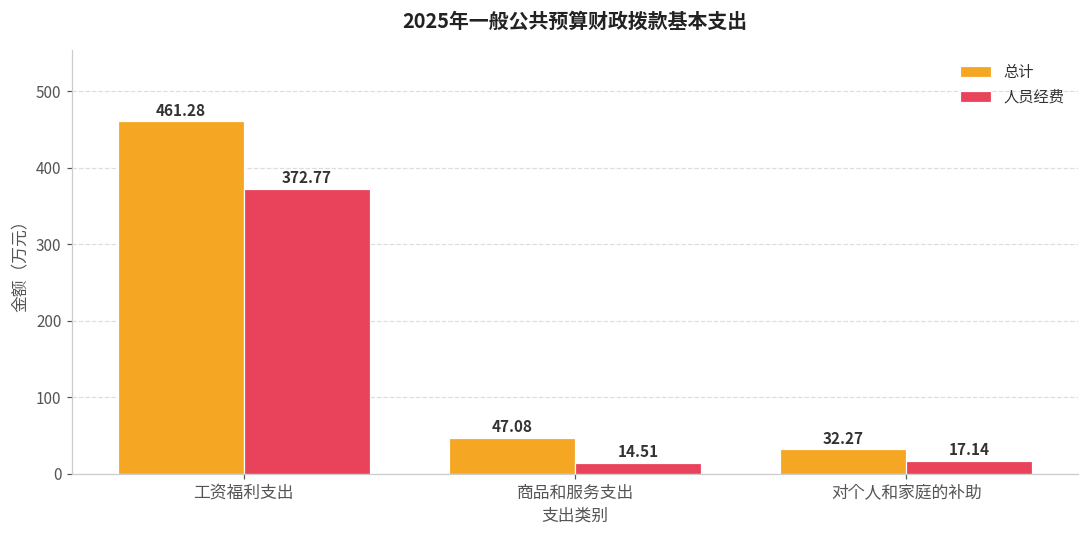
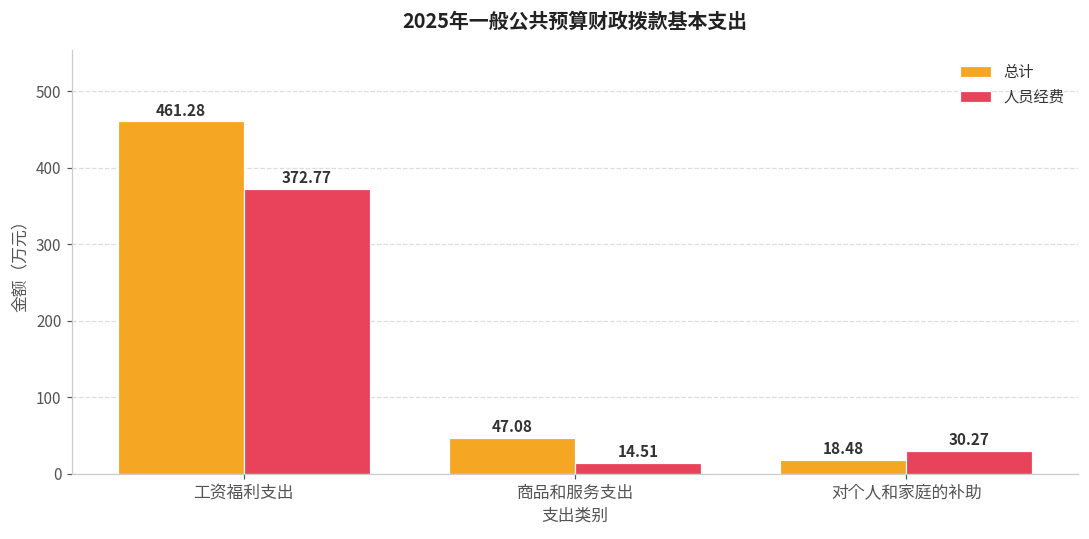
  {
    "总计": {
      "工资福利支出": 461.28,
      "商品和服务支出": 47.08,
-     "对个人和家庭的补助": 32.27
+     "对个人和家庭的补助": 18.48
    },
    "人员经费": {
      "工资福利支出": 372.77,
      "商品和服务支出": 14.51,
-     "对个人和家庭的补助": 17.14
+     "对个人和家庭的补助": 30.27
    }
  }
